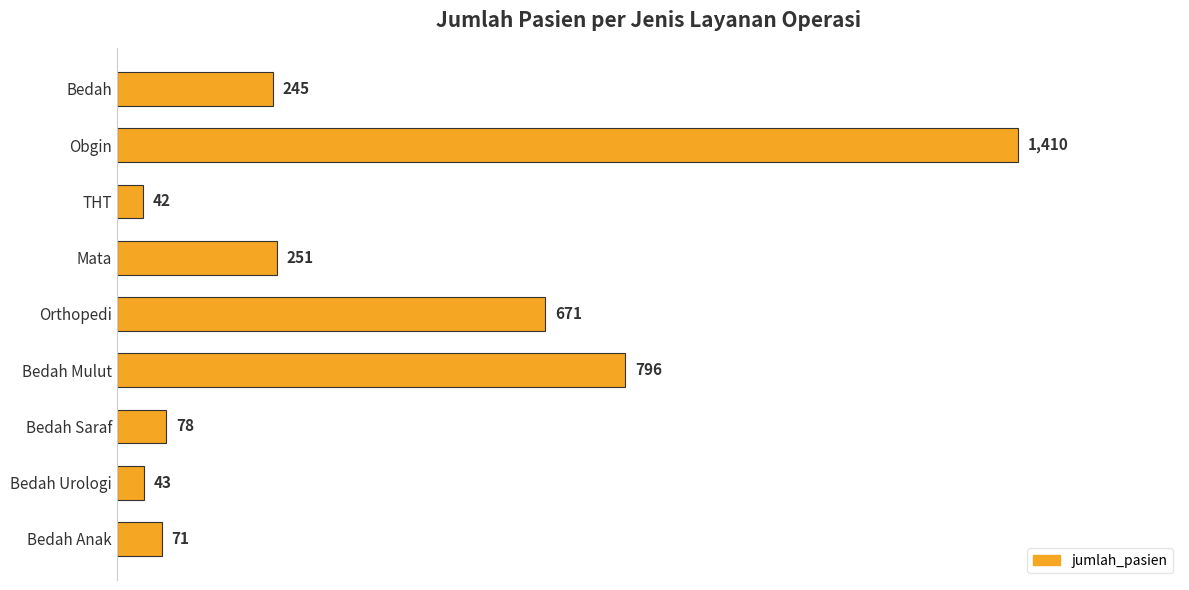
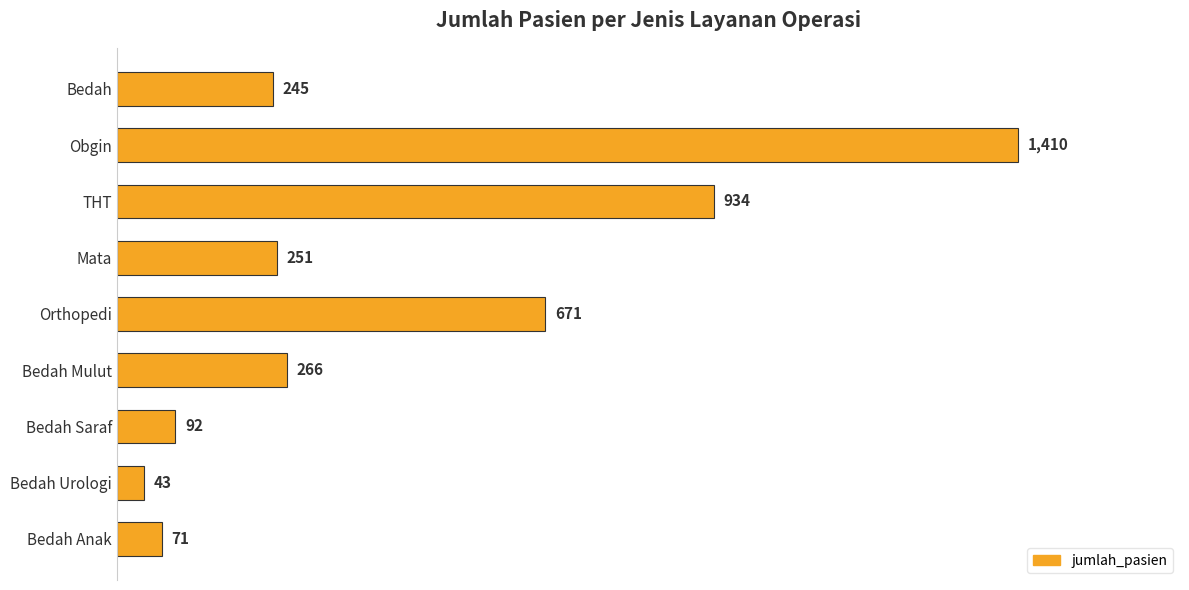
  {
    "Bedah": "245",
    "Obgin": "1,410",
-   "THT": "42",
+   "THT": "934",
    "Mata": "251",
    "Orthopedi": "671",
-   "Bedah Mulut": "796",
-   "Bedah Saraf": "78",
+   "Bedah Mulut": "266",
+   "Bedah Saraf": "92",
    "Bedah Urologi": "43",
    "Bedah Anak": "71"
  }
